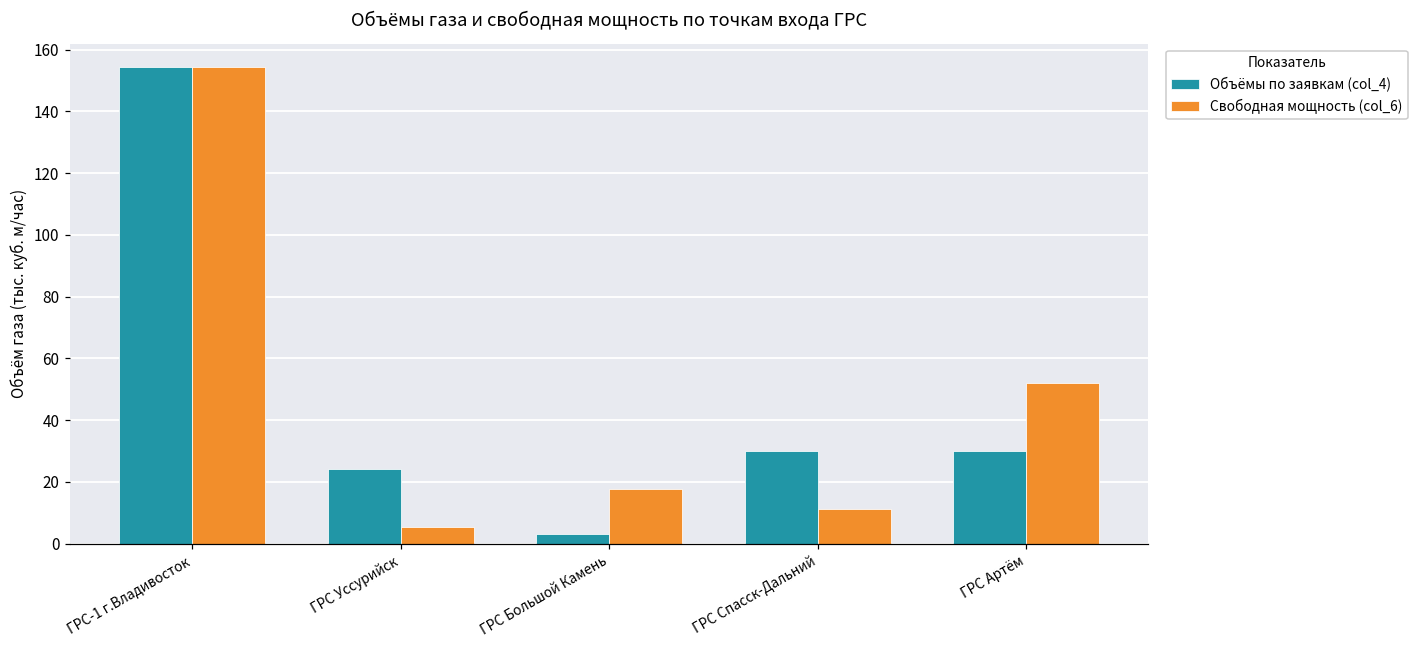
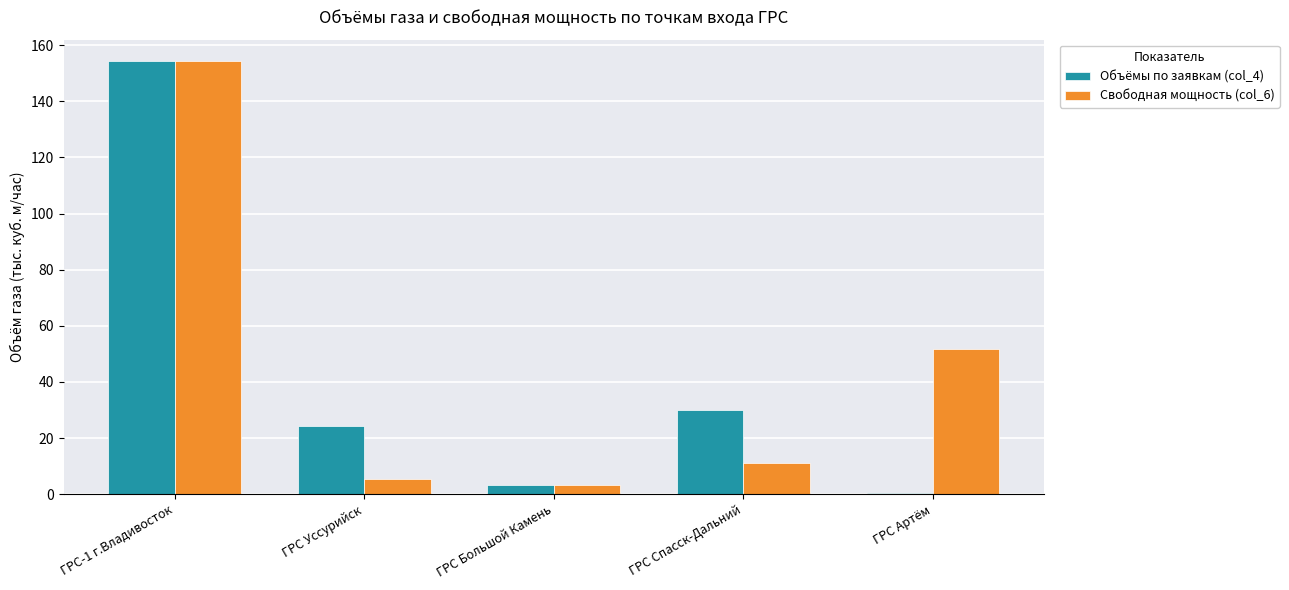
  {
    "Объёмы по заявкам (col_4)": {
      "ГРС-1 г.Владивосток": 154,
      "ГРС Уссурийск": 24,
      "ГРС Большой Камень": 3,
      "ГРС Спасск-Дальний": 30,
-     "ГРС Артём": 30
+     "ГРС Артём": 0
    },
    "Свободная мощность (col_6)": {
      "ГРС-1 г.Владивосток": 154,
      "ГРС Уссурийск": 5,
-     "ГРС Большой Камень": 18,
+     "ГРС Большой Камень": 3,
      "ГРС Спасск-Дальний": 11,
      "ГРС Артём": 52
    }
  }
